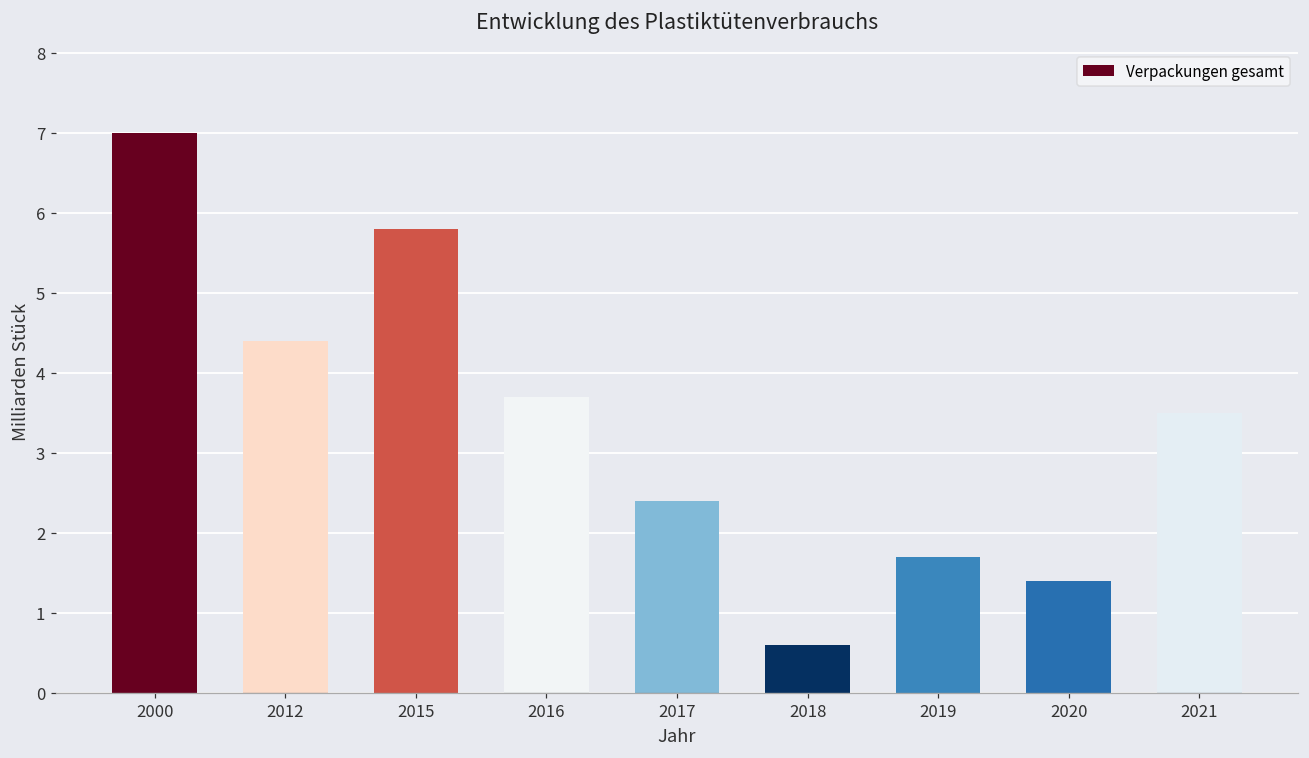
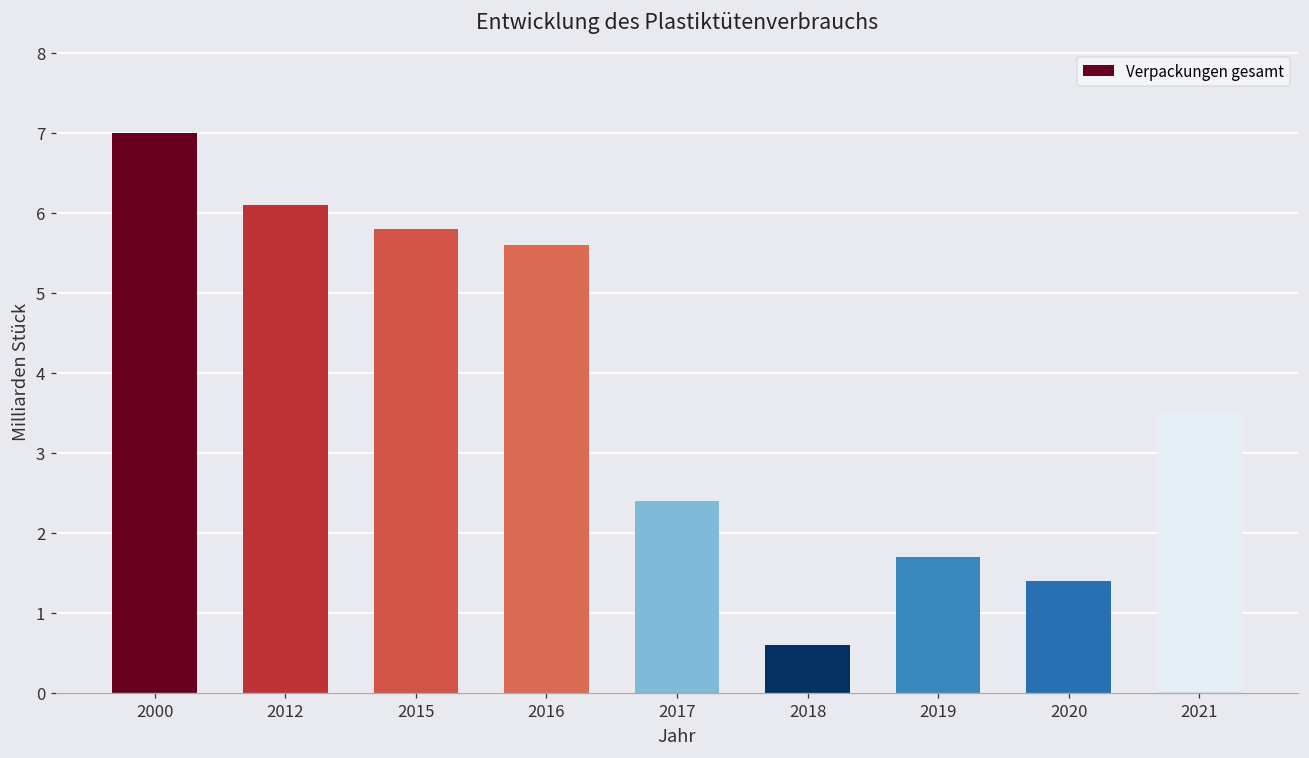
  {
    "2000": 7.0,
-   "2012": 4.4,
+   "2012": 6.1,
    "2015": 5.8,
-   "2016": 3.7,
+   "2016": 5.6,
    "2017": 2.4,
    "2018": 0.6,
    "2019": 1.7,
    "2020": 1.4,
    "2021": 3.5
  }
